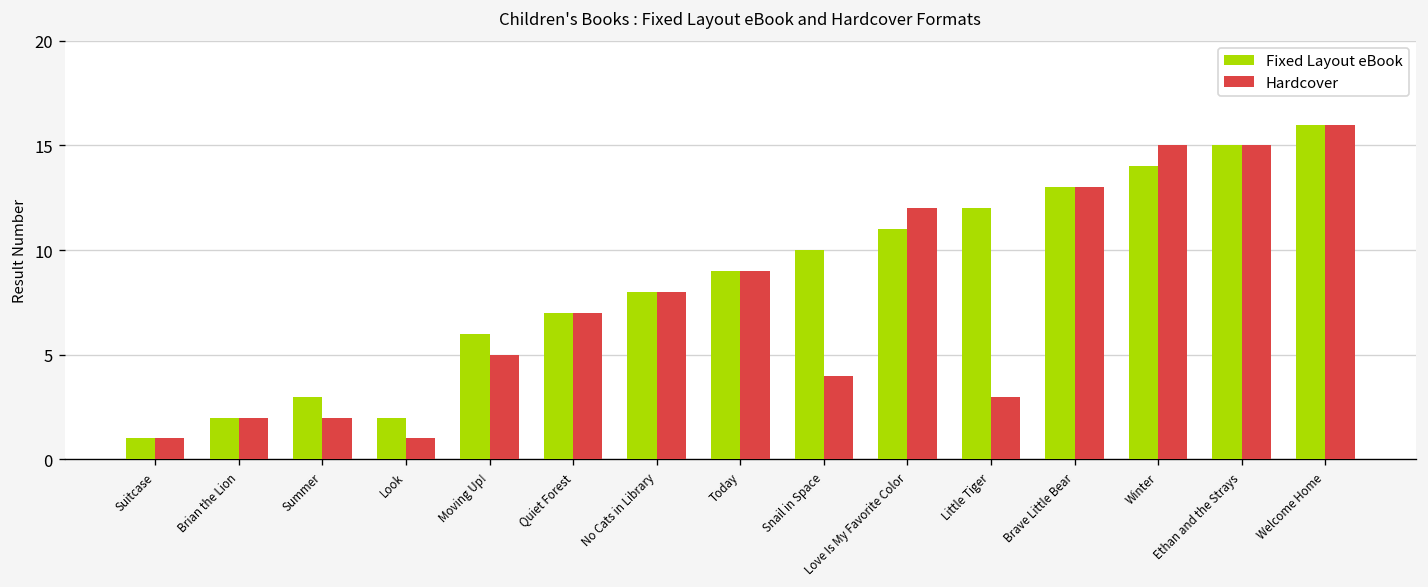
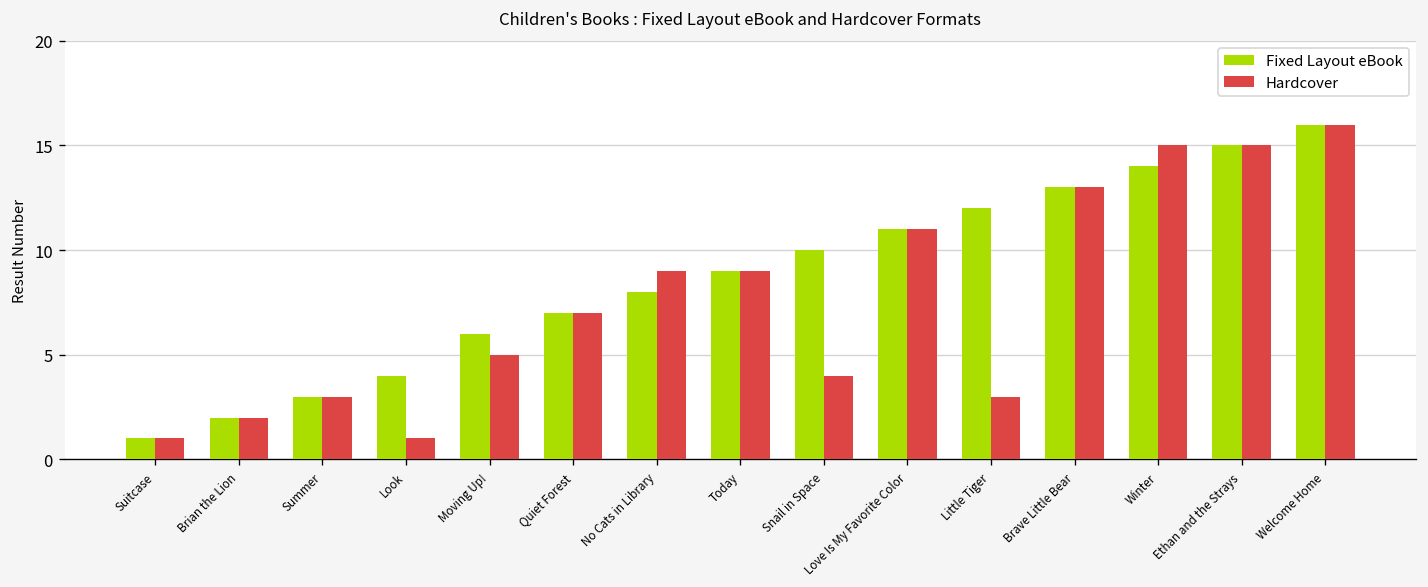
  {
    "Fixed Layout eBook": {
      "Suitcase": 1,
      "Brian the Lion": 2,
      "Summer": 3,
-     "Look": 2,
+     "Look": 4,
      "Moving Up!": 6,
      "Quiet Forest": 7,
      "No Cats in Library": 8,
      "Today": 9,
      "Snail in Space": 10,
      "Love Is My Favorite Color": 11,
      "Little Tiger": 12,
      "Brave Little Bear": 13,
      "Winter": 14,
      "Ethan and the Strays": 15,
      "Welcome Home": 16
    },
    "Hardcover": {
      "Suitcase": 1,
      "Brian the Lion": 2,
-     "Summer": 2,
+     "Summer": 3,
      "Look": 1,
      "Moving Up!": 5,
      "Quiet Forest": 7,
-     "No Cats in Library": 8,
+     "No Cats in Library": 9,
      "Today": 9,
      "Snail in Space": 4,
-     "Love Is My Favorite Color": 12,
+     "Love Is My Favorite Color": 11,
      "Little Tiger": 3,
      "Brave Little Bear": 13,
      "Winter": 15,
      "Ethan and the Strays": 15,
      "Welcome Home": 16
    }
  }
